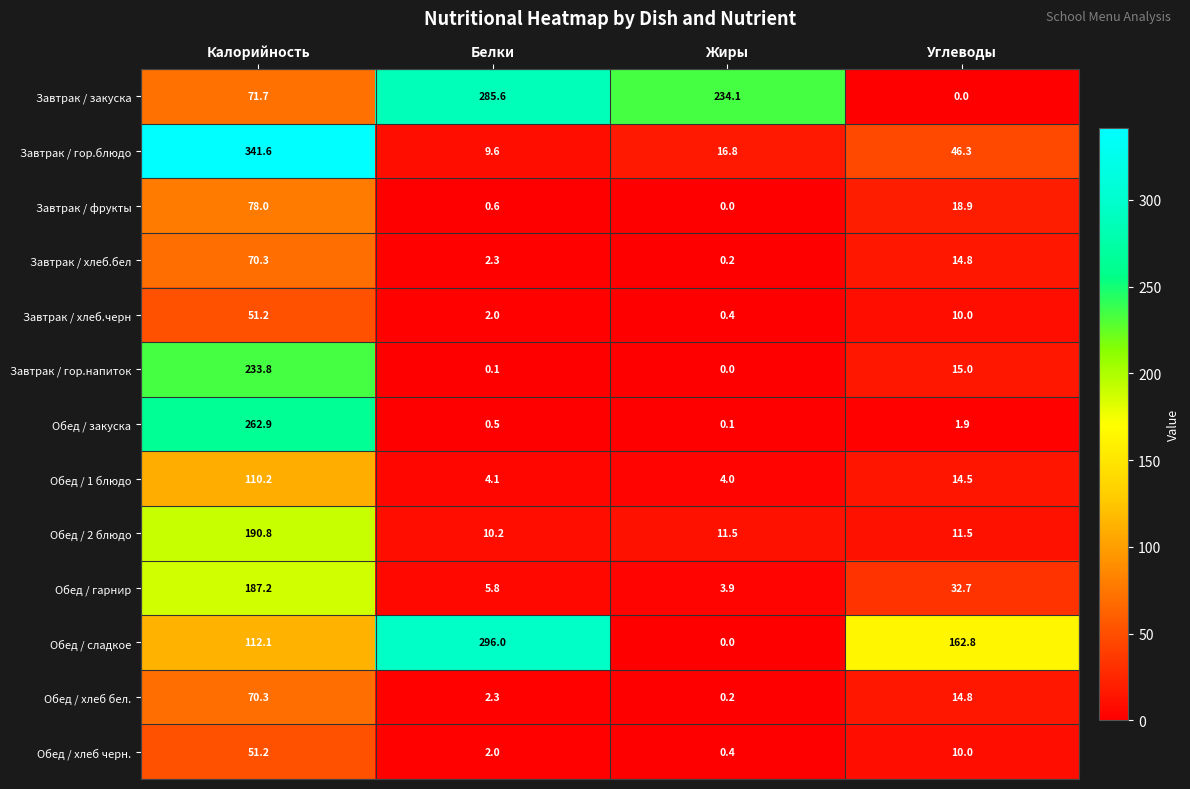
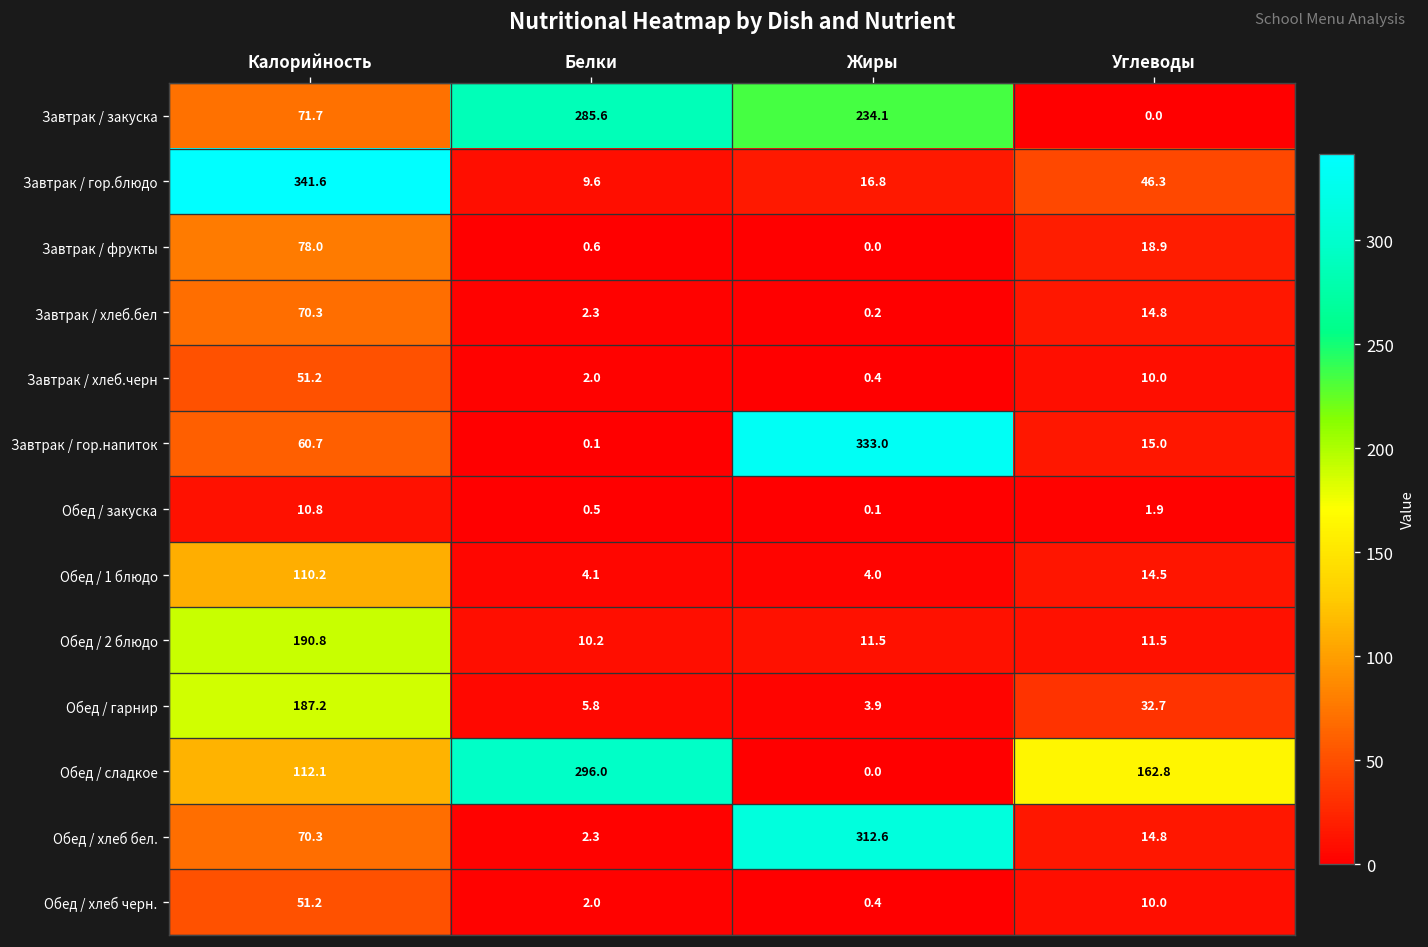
  {
    "Завтрак / закуска": {
      "Калорийность": 71.7,
      "Белки": 285.6,
      "Жиры": 234.1,
      "Углеводы": 0.0
    },
    "Завтрак / гор.блюдо": {
      "Калорийность": 341.6,
      "Белки": 9.6,
      "Жиры": 16.8,
      "Углеводы": 46.3
    },
    "Завтрак / фрукты": {
      "Калорийность": 78.0,
      "Белки": 0.6,
      "Жиры": 0.0,
      "Углеводы": 18.9
    },
    "Завтрак / хлеб.бел": {
      "Калорийность": 70.3,
      "Белки": 2.3,
      "Жиры": 0.2,
      "Углеводы": 14.8
    },
    "Завтрак / хлеб.черн": {
      "Калорийность": 51.2,
      "Белки": 2.0,
      "Жиры": 0.4,
      "Углеводы": 10.0
    },
    "Завтрак / гор.напиток": {
-     "Калорийность": 233.8,
+     "Калорийность": 60.7,
      "Белки": 0.1,
-     "Жиры": 0.0,
+     "Жиры": 333.0,
      "Углеводы": 15.0
    },
    "Обед / закуска": {
-     "Калорийность": 262.9,
+     "Калорийность": 10.8,
      "Белки": 0.5,
      "Жиры": 0.1,
      "Углеводы": 1.9
    },
    "Обед / 1 блюдо": {
      "Калорийность": 110.2,
      "Белки": 4.1,
      "Жиры": 4.0,
      "Углеводы": 14.5
    },
    "Обед / 2 блюдо": {
      "Калорийность": 190.8,
      "Белки": 10.2,
      "Жиры": 11.5,
      "Углеводы": 11.5
    },
    "Обед / гарнир": {
      "Калорийность": 187.2,
      "Белки": 5.8,
      "Жиры": 3.9,
      "Углеводы": 32.7
    },
    "Обед / сладкое": {
      "Калорийность": 112.1,
      "Белки": 296.0,
      "Жиры": 0.0,
      "Углеводы": 162.8
    },
    "Обед / хлеб бел.": {
      "Калорийность": 70.3,
      "Белки": 2.3,
-     "Жиры": 0.2,
+     "Жиры": 312.6,
      "Углеводы": 14.8
    },
    "Обед / хлеб черн.": {
      "Калорийность": 51.2,
      "Белки": 2.0,
      "Жиры": 0.4,
      "Углеводы": 10.0
    }
  }
